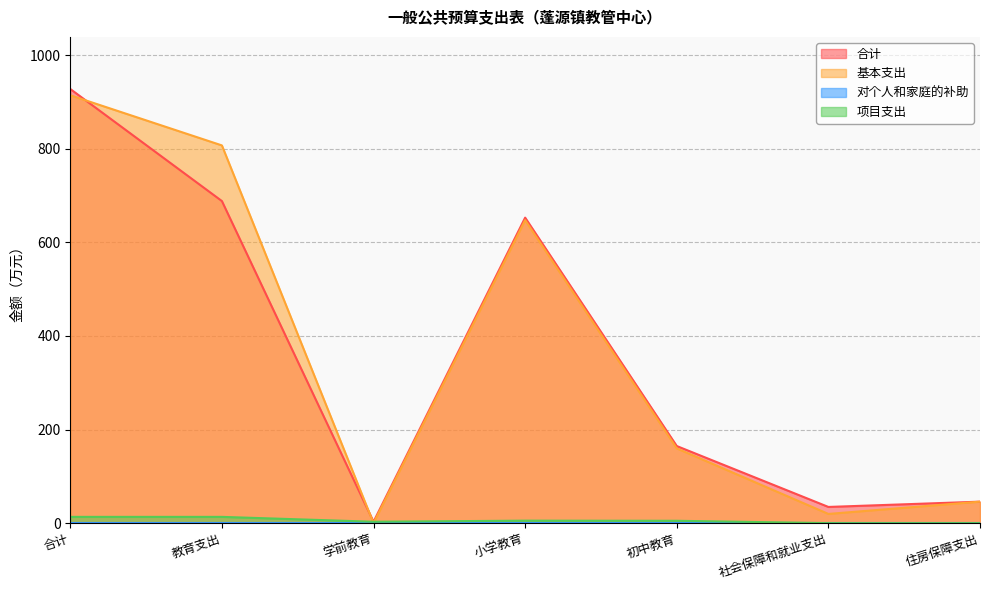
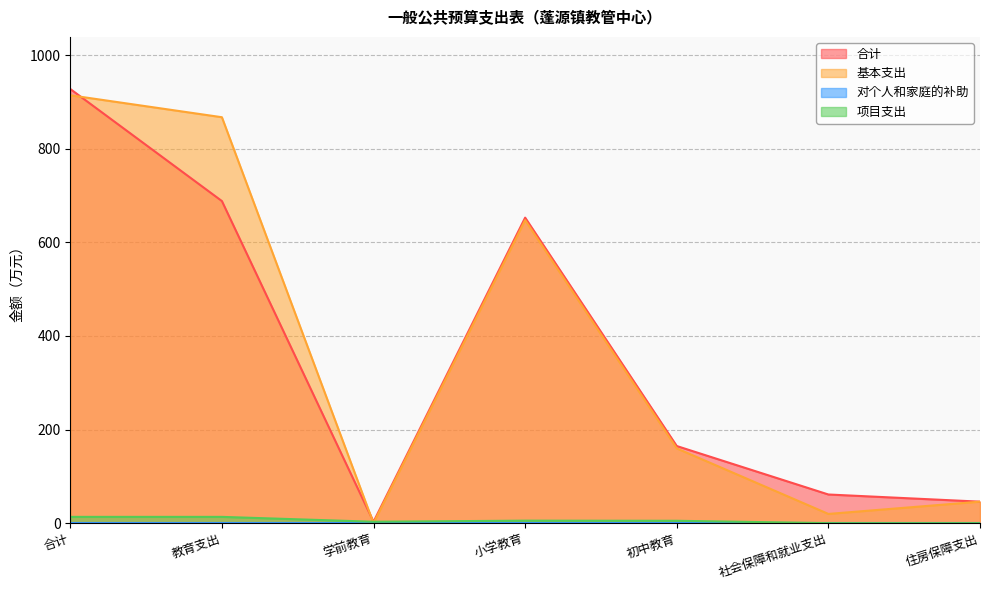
  {
    "合计": {
      "合计": 930,
      "教育支出": 690,
      "小学教育": 650,
-     "社会保障和就业支出": 30
+     "社会保障和就业支出": 60
    },
    "基本支出": {
      "合计": 910,
-     "教育支出": 810,
+     "教育支出": 870,
      "小学教育": 650,
      "社会保障和就业支出": 20
    },
    "对个人和家庭的补助": {
      "合计": 0,
      "教育支出": 0
    },
    "项目支出": {
      "合计": 10,
      "教育支出": 10
    }
  }
